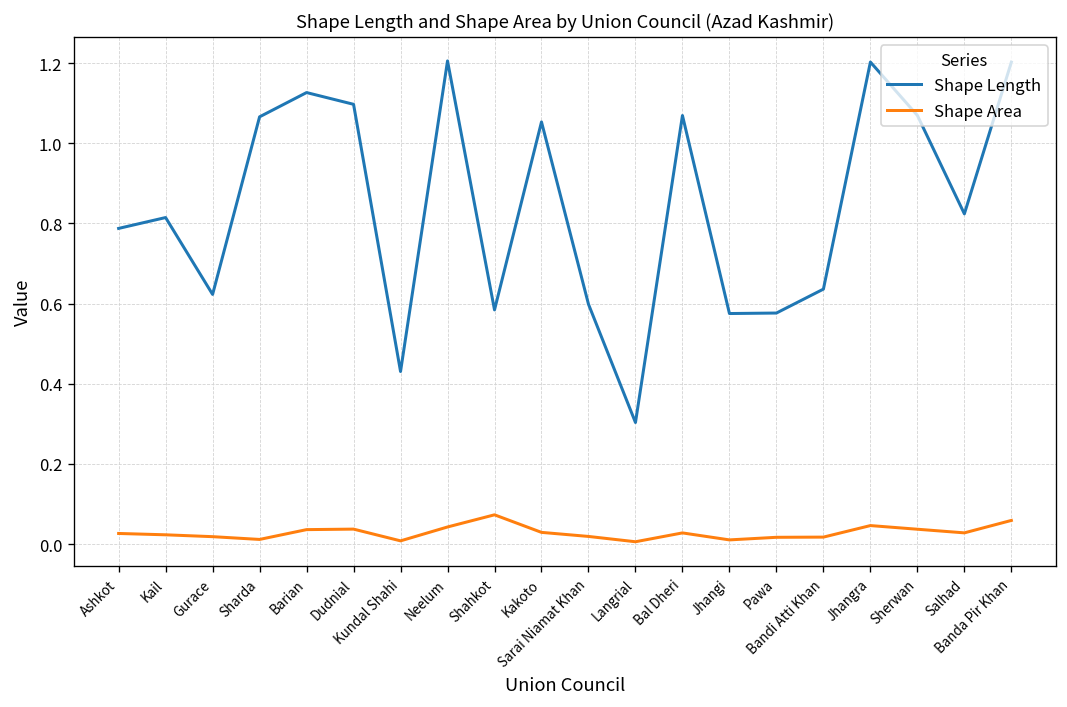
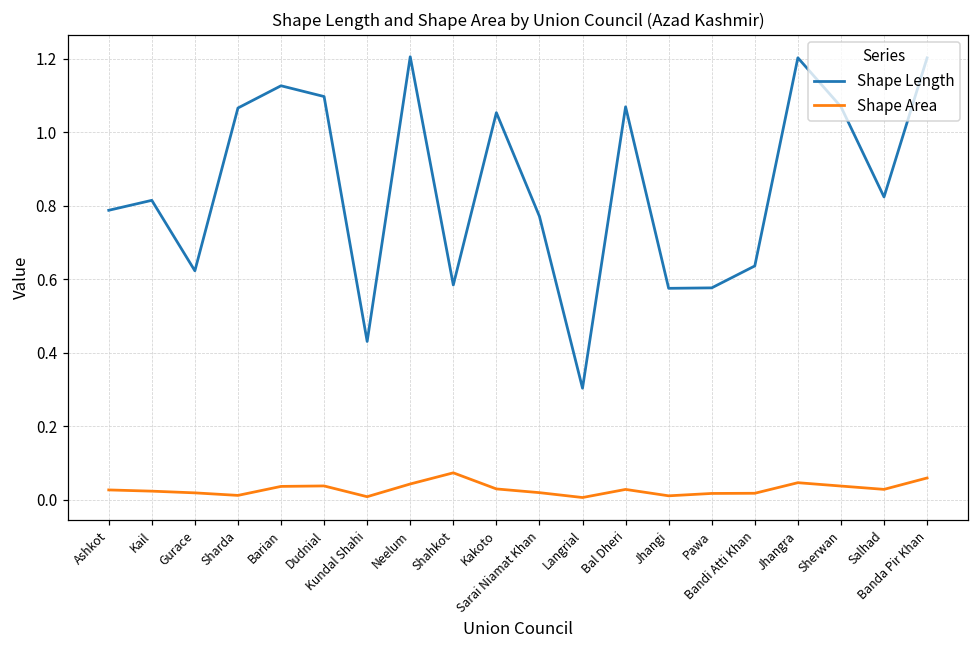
  {
    "Shape Length": {
      "Ashkot": 0.79,
      "Kail": 0.81,
      "Gurace": 0.62,
      "Sharda": 1.07,
      "Barian": 1.13,
      "Dudnial": 1.10,
      "Kundal Shahi": 0.43,
      "Neelum": 1.21,
      "Shahkot": 0.58,
      "Kakoto": 1.05,
-     "Sarai Niamat Khan": 0.60,
+     "Sarai Niamat Khan": 0.77,
      "Langrial": 0.30,
      "Bal Dheri": 1.07,
      "Jhangi": 0.58,
      "Pawa": 0.58,
      "Bandi Atti Khan": 0.64,
      "Jhangra": 1.20,
      "Salhad": 0.82
    },
    "Shape Area": {
      "Ashkot": 0.03,
      "Kail": 0.02,
      "Gurace": 0.02,
      "Sharda": 0.01,
      "Barian": 0.04,
      "Dudnial": 0.04,
      "Kundal Shahi": 0.01,
      "Neelum": 0.04,
      "Shahkot": 0.07,
      "Kakoto": 0.03,
      "Sarai Niamat Khan": 0.02,
      "Langrial": 0.01,
      "Bal Dheri": 0.03,
      "Jhangi": 0.01,
      "Pawa": 0.02,
      "Bandi Atti Khan": 0.02,
      "Jhangra": 0.05,
      "Sherwan": 0.04,
      "Salhad": 0.03,
      "Banda Pir Khan": 0.06
    }
  }
